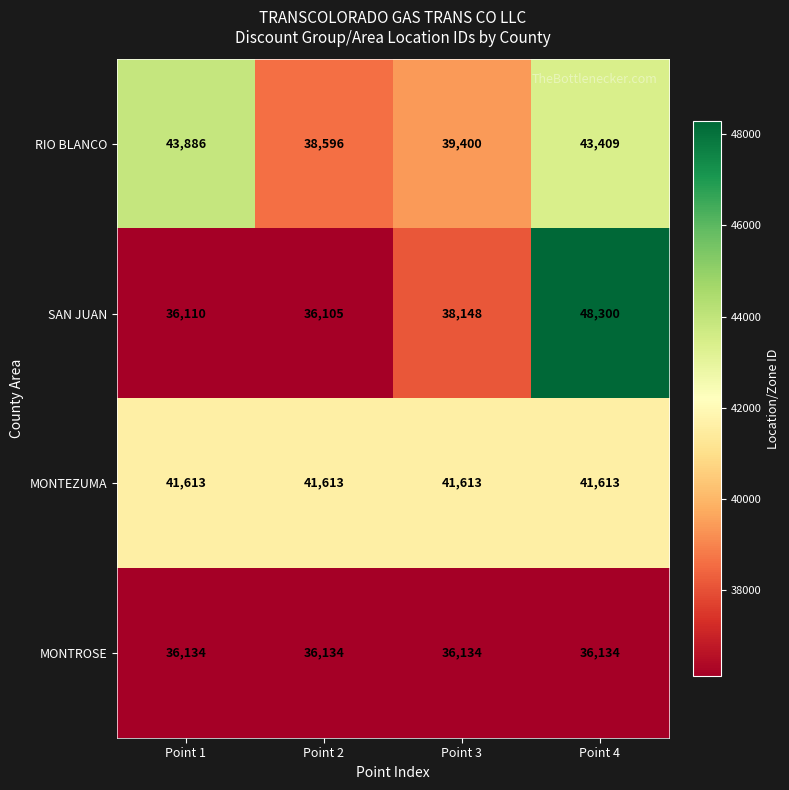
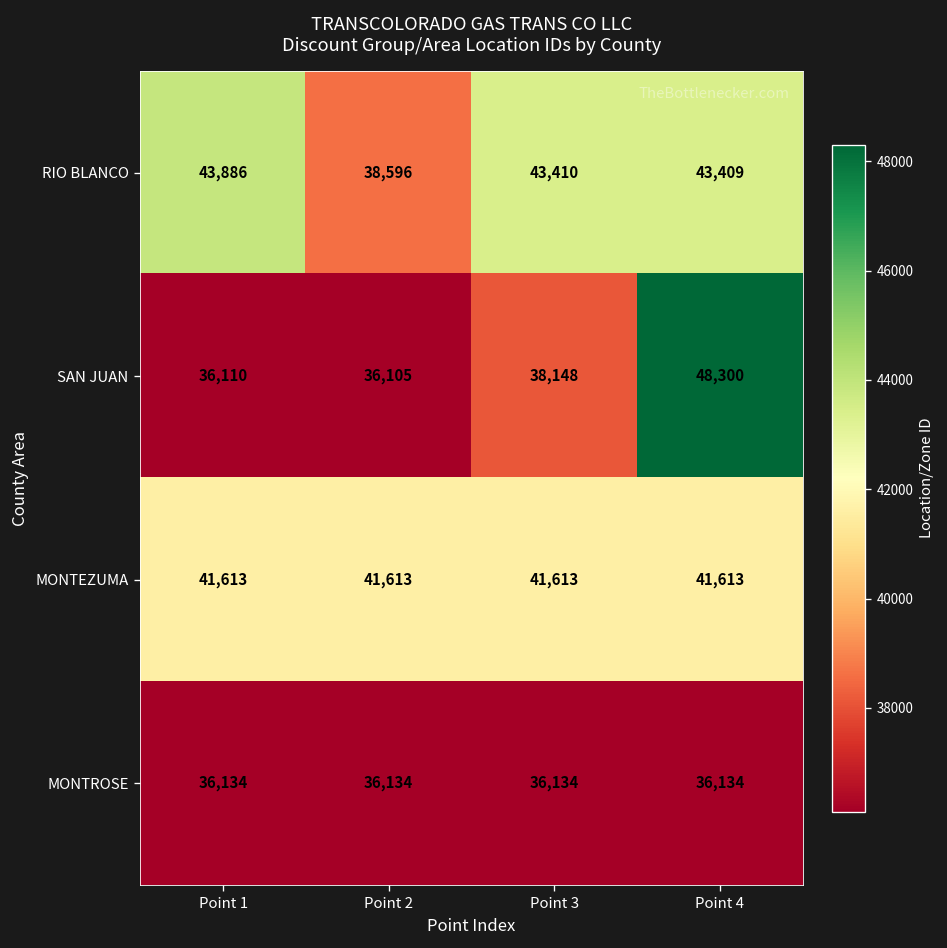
  {
    "RIO BLANCO": {
      "Point 1": "43,886",
      "Point 2": "38,596",
-     "Point 3": "39,400"
+     "Point 3": "43,410"
    },
    "SAN JUAN": {
      "Point 1": "36,110",
      "Point 2": "36,105",
      "Point 3": "38,148",
      "Point 4": "48,300"
    },
    "MONTEZUMA": {
      "Point 1": "41,613",
      "Point 2": "41,613",
      "Point 3": "41,613",
      "Point 4": "41,613"
    },
    "MONTROSE": {
      "Point 1": "36,134",
      "Point 2": "36,134",
      "Point 3": "36,134",
      "Point 4": "36,134"
    }
  }
